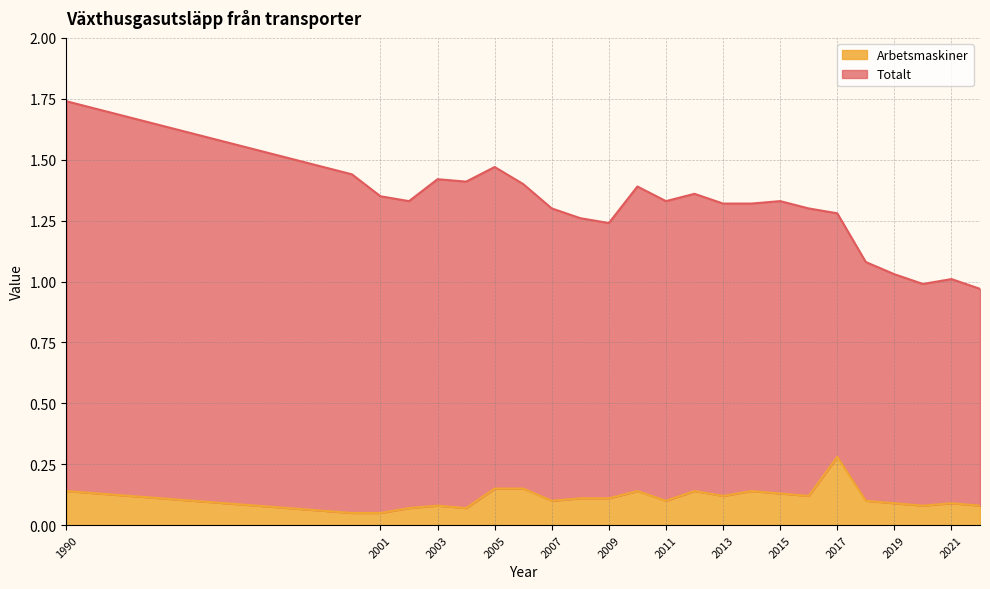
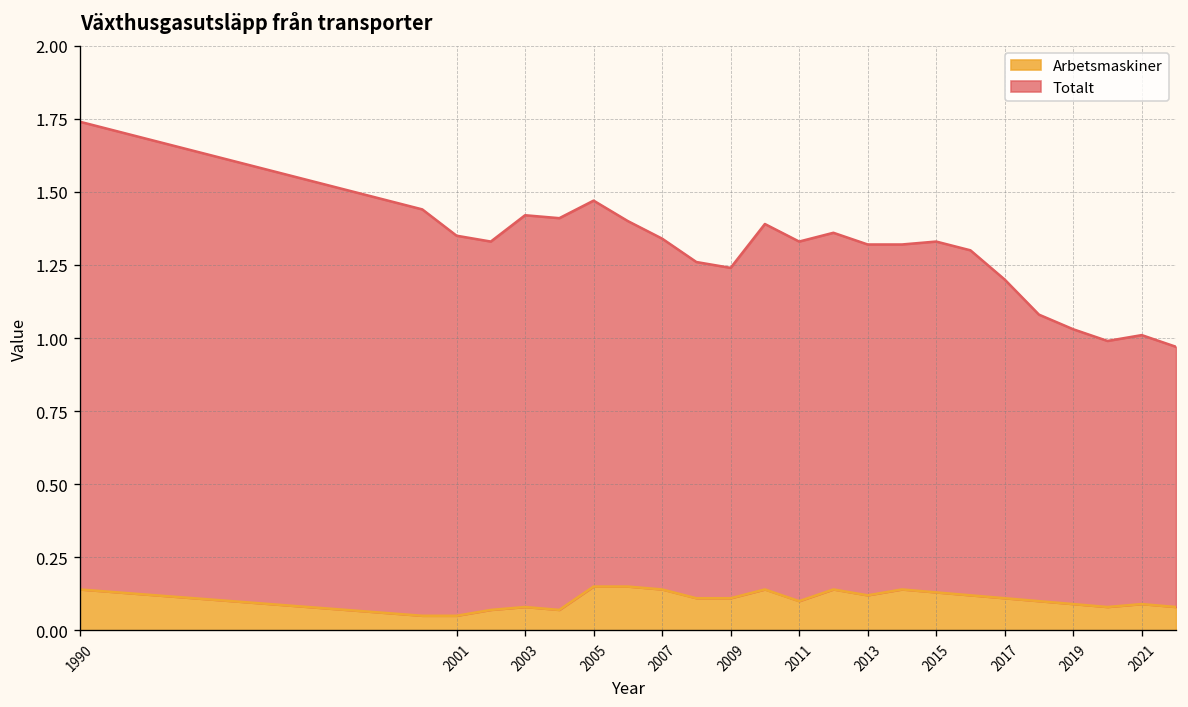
  {
    "Arbetsmaskiner": {
      "1990": 0.14,
      "2001": 0.05,
      "2003": 0.08,
      "2005": 0.15,
-     "2007": 0.10,
+     "2007": 0.14,
      "2009": 0.11,
      "2011": 0.10,
      "2013": 0.12,
      "2015": 0.13,
-     "2017": 0.28,
+     "2017": 0.11,
      "2019": 0.09,
      "2021": 0.09
    },
    "Totalt": {
      "1990": 1.60,
      "2001": 1.30,
      "2003": 1.34,
      "2005": 1.32,
      "2007": 1.20,
      "2009": 1.13,
      "2011": 1.23,
      "2013": 1.20,
      "2015": 1.20,
-     "2017": 1.00,
+     "2017": 1.09,
      "2019": 0.94,
      "2021": 0.92
    }
  }
